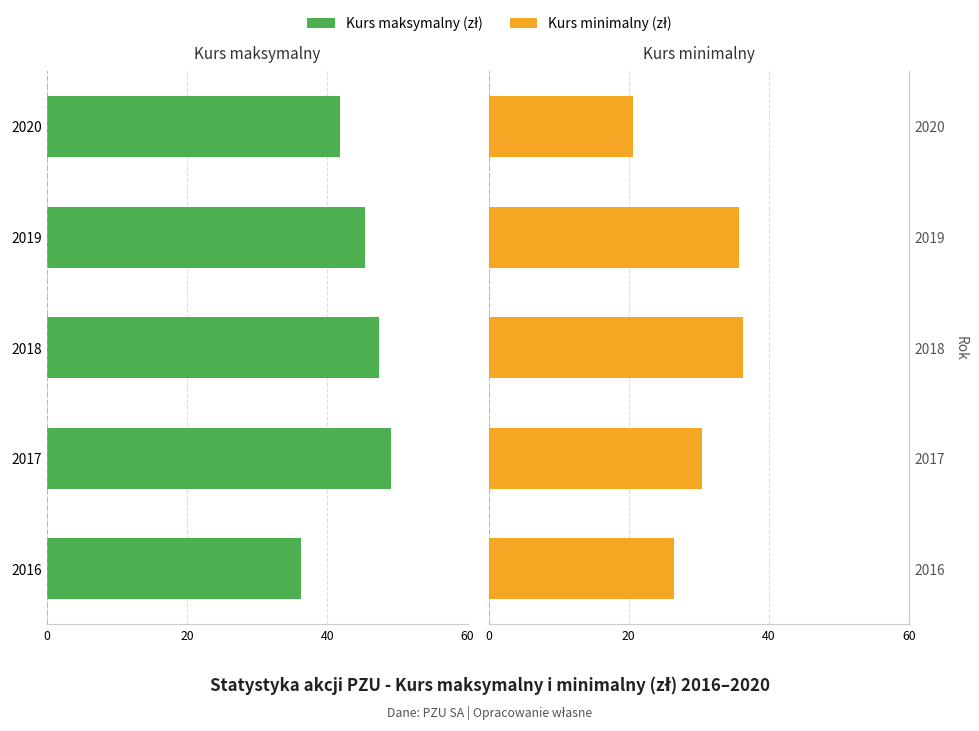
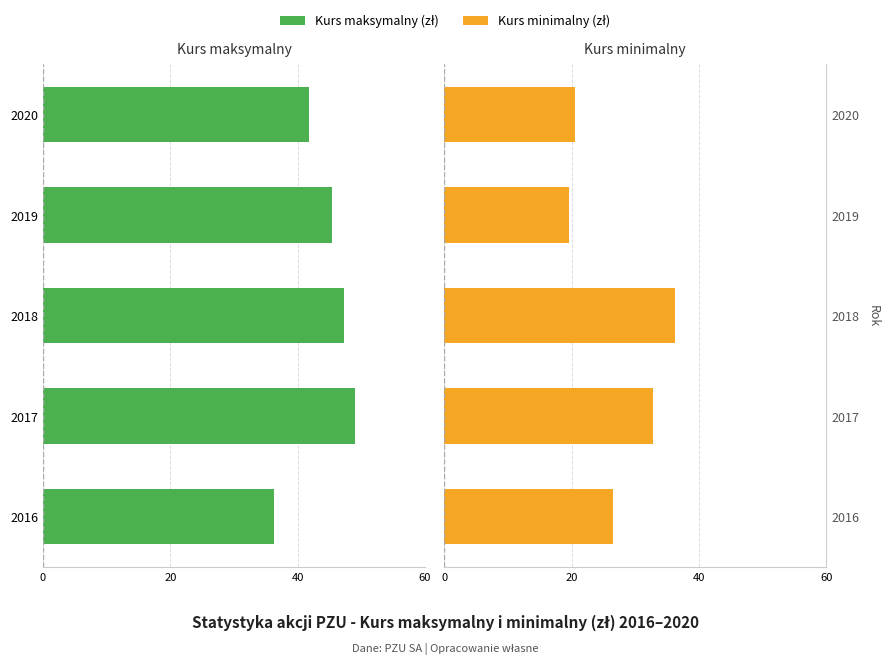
  {
    "Kurs minimalny": {
      "2020": 21,
-     "2019": 36,
+     "2019": 20,
      "2018": 36,
-     "2017": 31,
+     "2017": 33,
      "2016": 26
    }
  }
